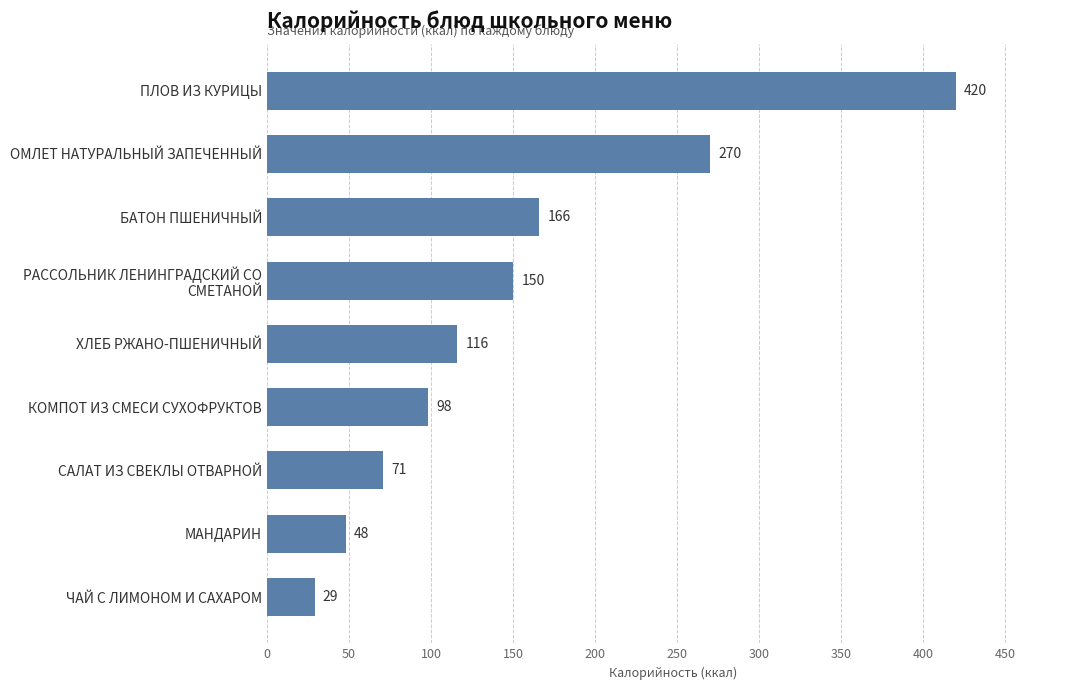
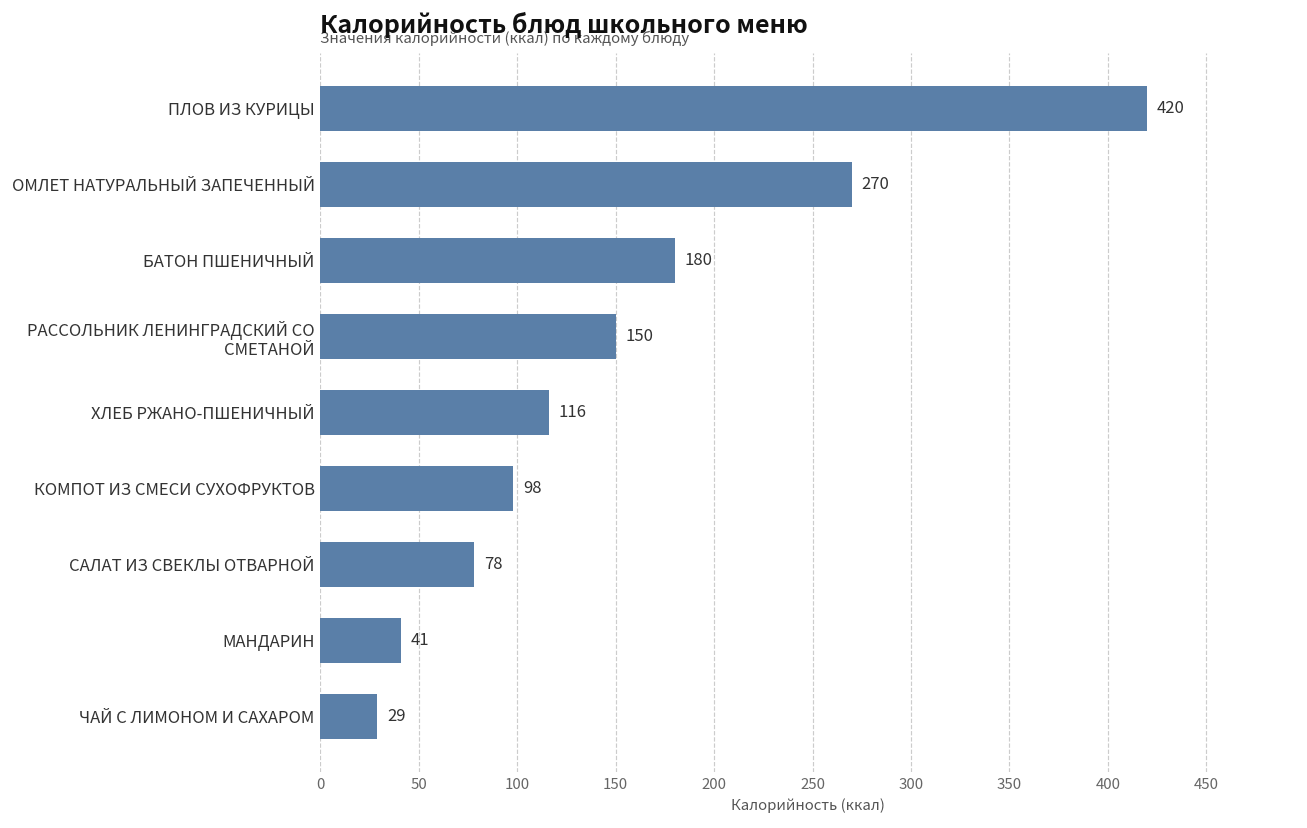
  {
    "ПЛОВ ИЗ КУРИЦЫ": 420,
    "ОМЛЕТ НАТУРАЛЬНЫЙ ЗАПЕЧЕННЫЙ": 270,
-   "БАТОН ПШЕНИЧНЫЙ": 166,
+   "БАТОН ПШЕНИЧНЫЙ": 180,
    "РАССОЛЬНИК ЛЕНИНГРАДСКИЙ СО СМЕТАНОЙ": 150,
    "ХЛЕБ РЖАНО-ПШЕНИЧНЫЙ": 116,
    "КОМПОТ ИЗ СМЕСИ СУХОФРУКТОВ": 98,
-   "САЛАТ ИЗ СВЕКЛЫ ОТВАРНОЙ": 71,
-   "МАНДАРИН": 48,
+   "САЛАТ ИЗ СВЕКЛЫ ОТВАРНОЙ": 78,
+   "МАНДАРИН": 41,
    "ЧАЙ С ЛИМОНОМ И САХАРОМ": 29
  }
